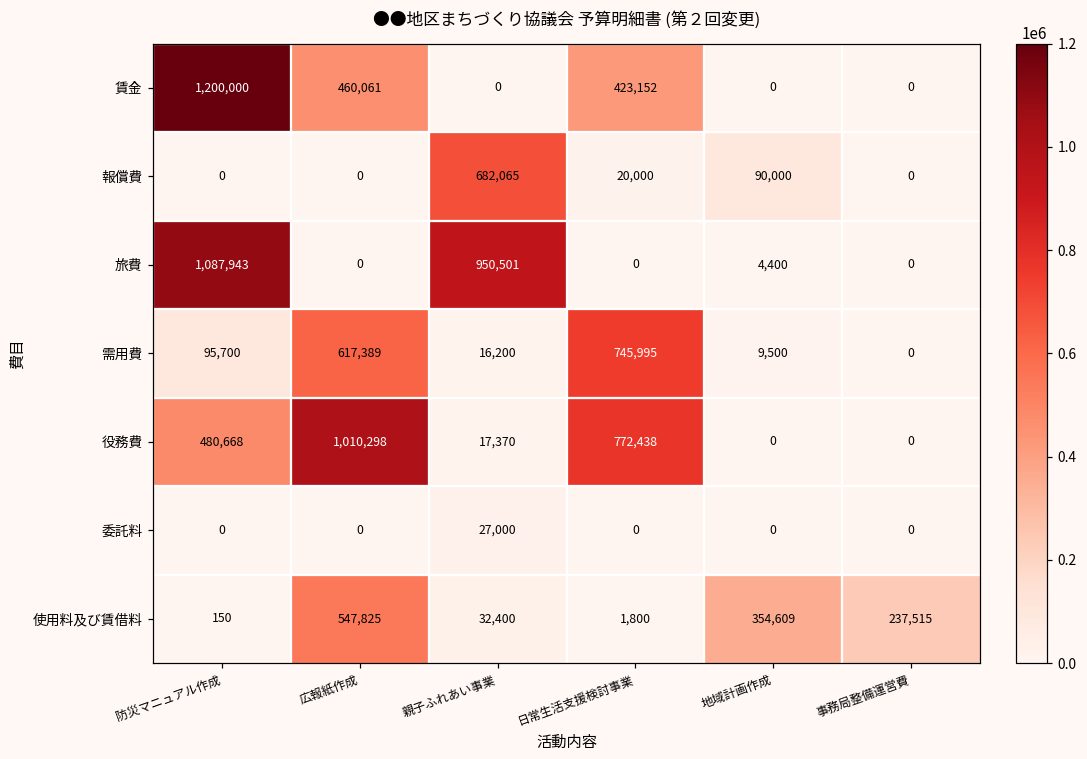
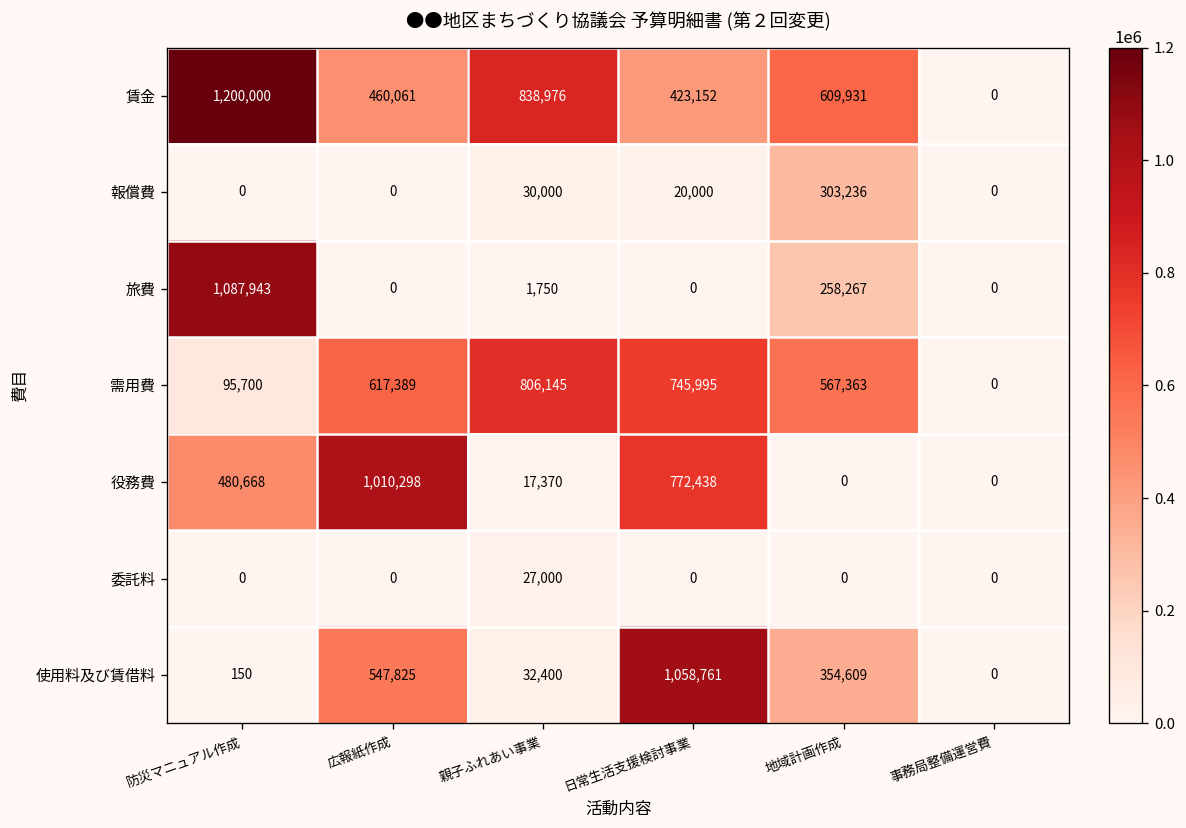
  {
    "賃金": {
      "防災マニュアル作成": "1,200,000",
      "広報紙作成": "460,061",
-     "親子ふれあい事業": "0",
+     "親子ふれあい事業": "838,976",
      "日常生活支援検討事業": "423,152",
-     "地域計画作成": "0",
+     "地域計画作成": "609,931",
      "事務局整備運営費": "0"
    },
    "報償費": {
      "防災マニュアル作成": "0",
      "広報紙作成": "0",
-     "親子ふれあい事業": "682,065",
+     "親子ふれあい事業": "30,000",
      "日常生活支援検討事業": "20,000",
-     "地域計画作成": "90,000",
+     "地域計画作成": "303,236",
      "事務局整備運営費": "0"
    },
    "旅費": {
      "防災マニュアル作成": "1,087,943",
      "広報紙作成": "0",
-     "親子ふれあい事業": "950,501",
+     "親子ふれあい事業": "1,750",
      "日常生活支援検討事業": "0",
-     "地域計画作成": "4,400",
+     "地域計画作成": "258,267",
      "事務局整備運営費": "0"
    },
    "需用費": {
      "防災マニュアル作成": "95,700",
      "広報紙作成": "617,389",
-     "親子ふれあい事業": "16,200",
+     "親子ふれあい事業": "806,145",
      "日常生活支援検討事業": "745,995",
-     "地域計画作成": "9,500",
+     "地域計画作成": "567,363",
      "事務局整備運営費": "0"
    },
    "役務費": {
      "防災マニュアル作成": "480,668",
      "広報紙作成": "1,010,298",
      "親子ふれあい事業": "17,370",
      "日常生活支援検討事業": "772,438",
      "地域計画作成": "0",
      "事務局整備運営費": "0"
    },
    "委託料": {
      "防災マニュアル作成": "0",
      "広報紙作成": "0",
      "親子ふれあい事業": "27,000",
      "日常生活支援検討事業": "0",
      "地域計画作成": "0",
      "事務局整備運営費": "0"
    },
    "使用料及び賃借料": {
      "防災マニュアル作成": "150",
      "広報紙作成": "547,825",
      "親子ふれあい事業": "32,400",
-     "日常生活支援検討事業": "1,800",
+     "日常生活支援検討事業": "1,058,761",
      "地域計画作成": "354,609",
-     "事務局整備運営費": "237,515"
+     "事務局整備運営費": "0"
    }
  }
